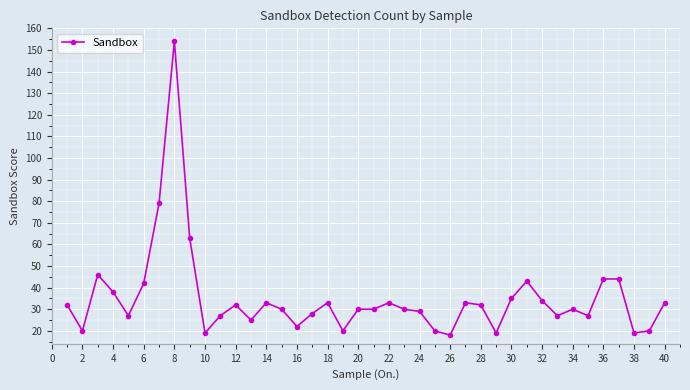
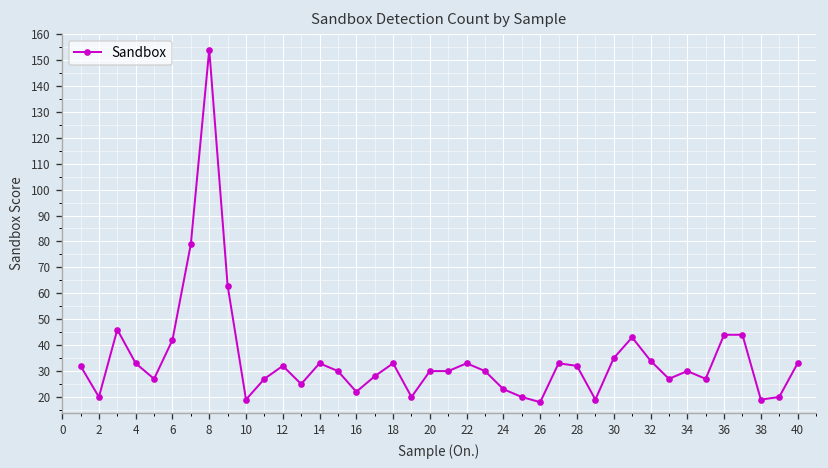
  {
    "2": 20,
-   "4": 38,
+   "4": 33,
    "6": 42,
    "8": 154,
    "10": 19,
    "12": 32,
    "14": 33,
    "16": 22,
    "18": 33,
    "20": 30,
    "22": 33,
-   "24": 29,
+   "24": 23,
    "26": 18,
    "28": 32,
    "30": 35,
    "32": 34,
    "34": 30,
    "36": 44,
    "38": 19,
    "40": 33
  }
